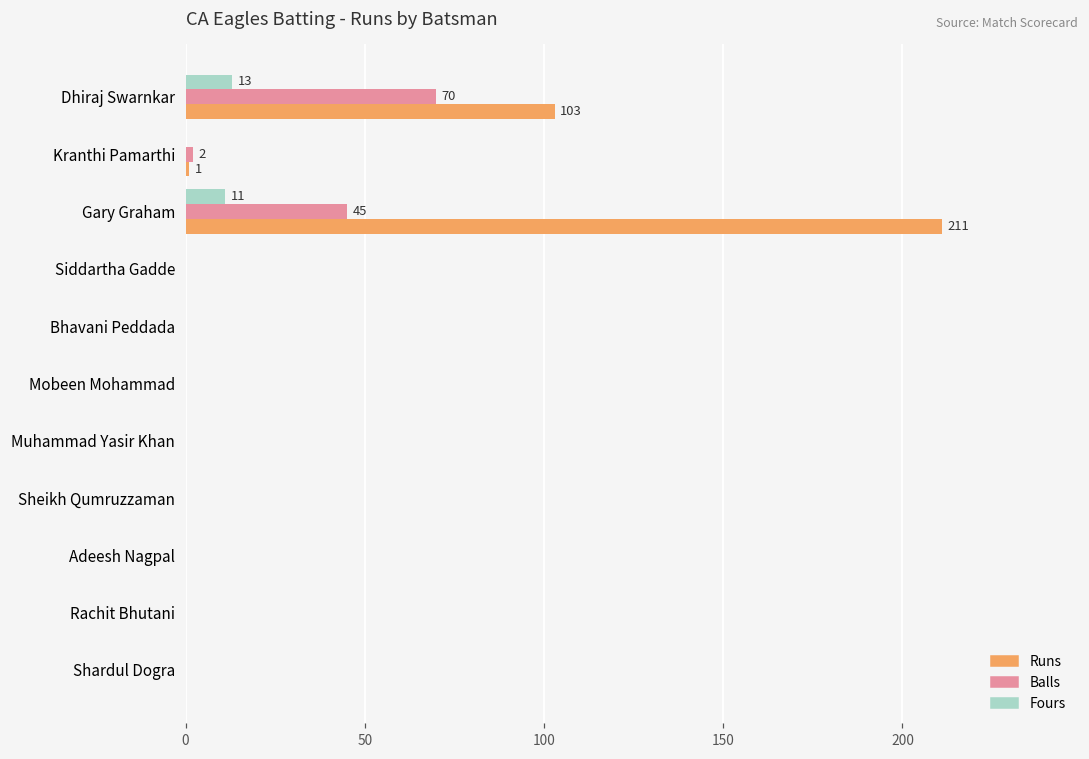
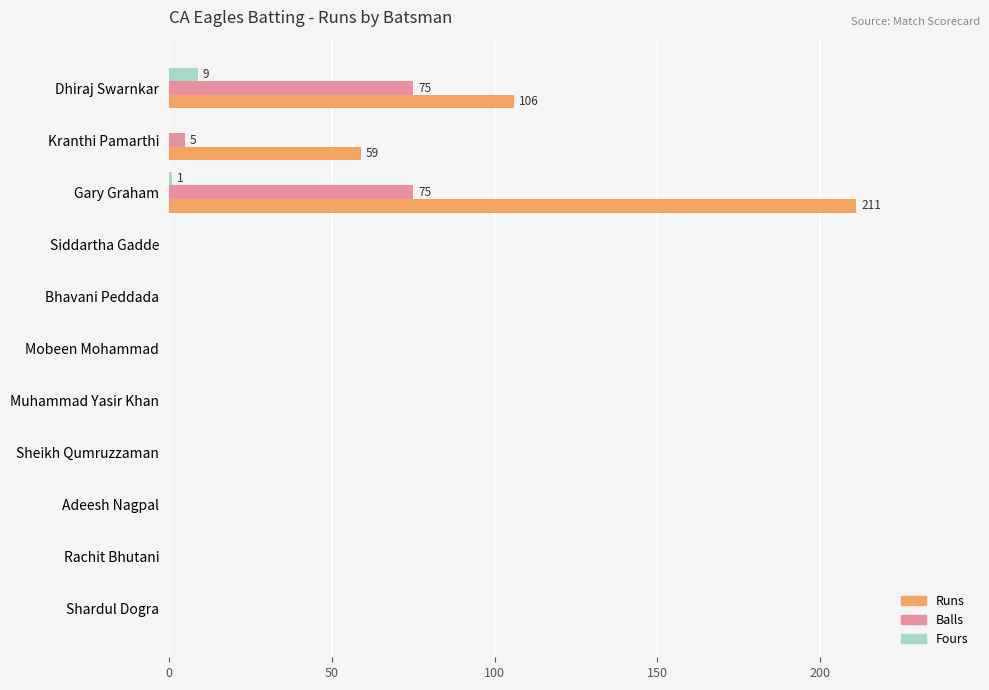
  {
    "Runs": {
-     "Dhiraj Swarnkar": 103,
-     "Kranthi Pamarthi": 1,
+     "Dhiraj Swarnkar": 106,
+     "Kranthi Pamarthi": 59,
      "Gary Graham": 211
    },
    "Balls": {
-     "Dhiraj Swarnkar": 70,
-     "Kranthi Pamarthi": 2,
-     "Gary Graham": 45
+     "Dhiraj Swarnkar": 75,
+     "Kranthi Pamarthi": 5,
+     "Gary Graham": 75
    },
    "Fours": {
-     "Dhiraj Swarnkar": 13,
-     "Gary Graham": 11
+     "Dhiraj Swarnkar": 9,
+     "Gary Graham": 1
    }
  }
